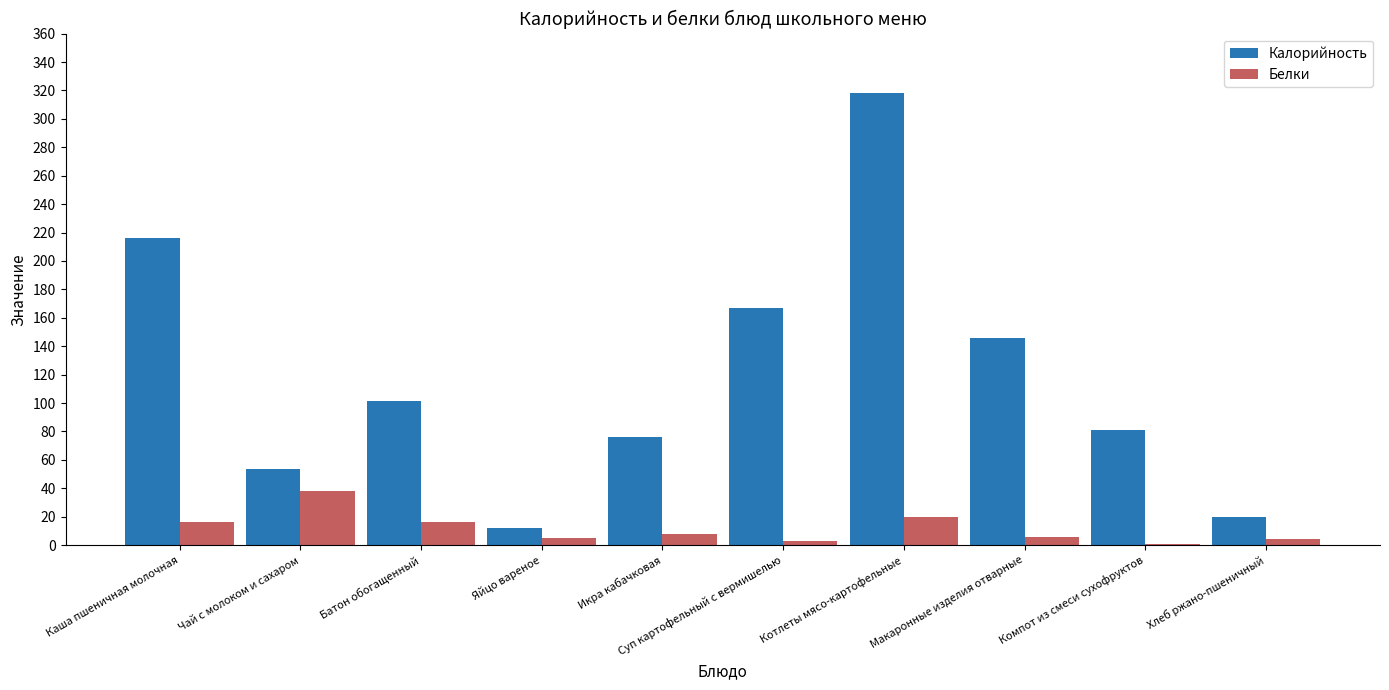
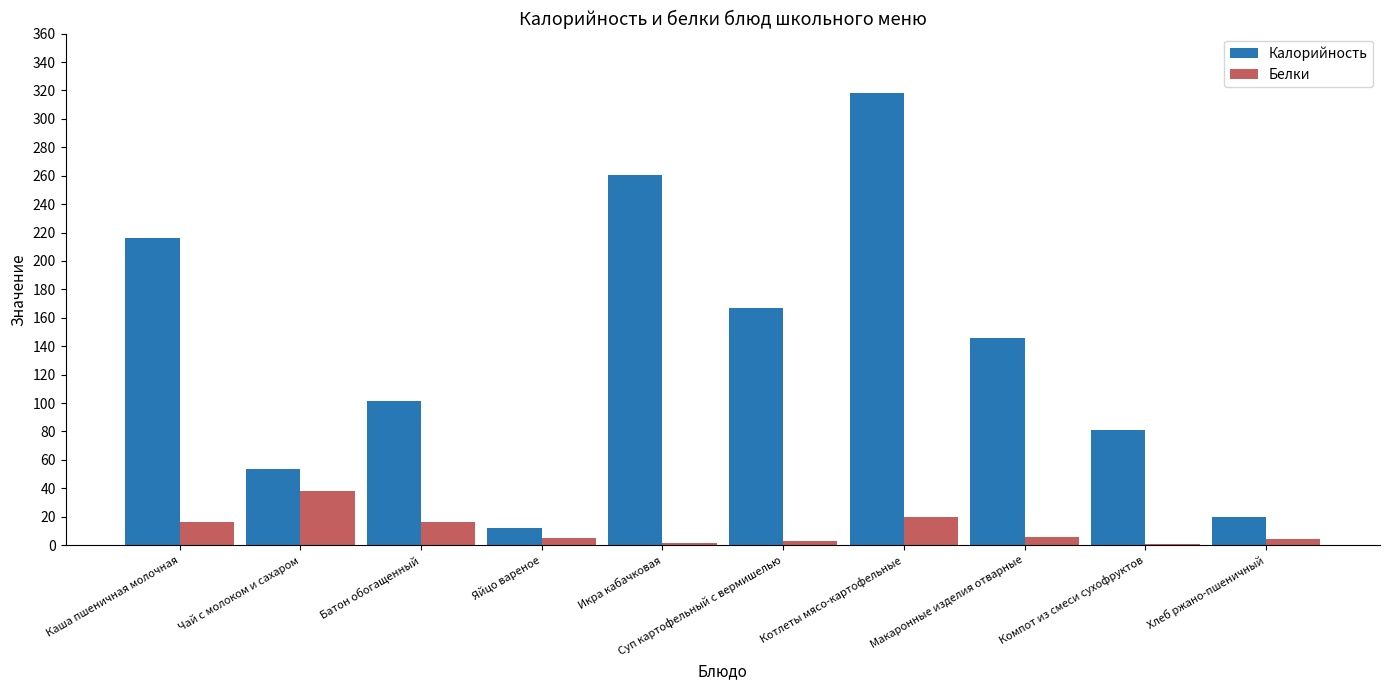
  {
    "Калорийность": {
      "Каша пшеничная молочная": 216,
      "Чай с молоком и сахаром": 54,
      "Батон обогащенный": 101,
      "Яйцо вареное": 12,
-     "Икра кабачковая": 76,
+     "Икра кабачковая": 260,
      "Суп картофельный с вермишелью": 167,
      "Котлеты мясо-картофельные": 318,
      "Макаронные изделия отварные": 146,
      "Компот из смеси сухофруктов": 81,
      "Хлеб ржано-пшеничный": 20
    },
    "Белки": {
      "Каша пшеничная молочная": 16,
      "Чай с молоком и сахаром": 38,
      "Батон обогащенный": 16,
      "Яйцо вареное": 5,
-     "Икра кабачковая": 8,
+     "Икра кабачковая": 1,
      "Суп картофельный с вермишелью": 3,
      "Котлеты мясо-картофельные": 20,
      "Макаронные изделия отварные": 6,
      "Хлеб ржано-пшеничный": 4
    }
  }
